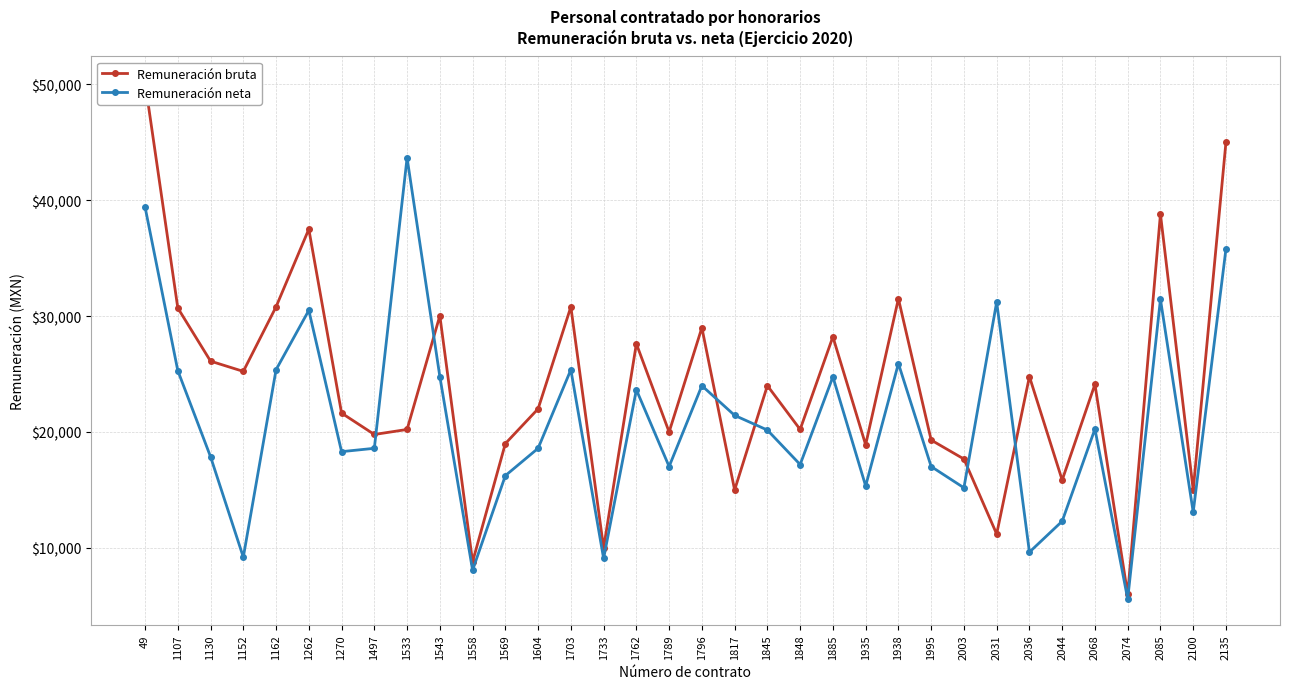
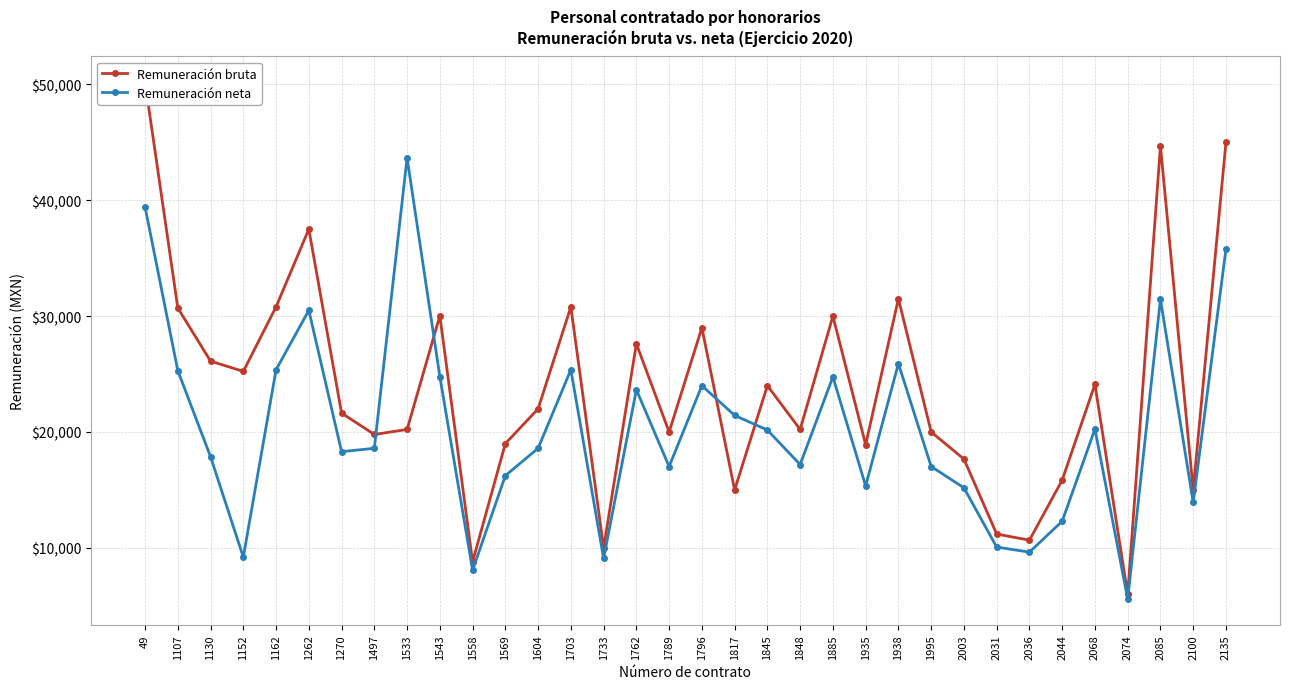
  {
    "Remuneración bruta": {
      "1107": "$30,700",
      "1130": "$26,100",
      "1152": "$25,200",
      "1162": "$30,800",
      "1262": "$37,500",
      "1270": "$21,600",
      "1497": "$19,800",
      "1533": "$20,200",
      "1543": "$30,000",
      "1558": "$8,800",
      "1569": "$19,000",
      "1604": "$22,000",
      "1703": "$30,800",
      "1733": "$10,000",
      "1762": "$27,600",
      "1789": "$20,000",
      "1796": "$29,000",
      "1817": "$15,000",
      "1845": "$24,000",
      "1848": "$20,200",
-     "1885": "$28,200",
+     "1885": "$30,000",
      "1935": "$18,900",
      "1938": "$31,500",
-     "1995": "$19,300",
+     "1995": "$20,000",
      "2003": "$17,700",
      "2031": "$11,200",
-     "2036": "$24,800",
+     "2036": "$10,700",
      "2044": "$15,900",
      "2068": "$24,100",
      "2074": "$6,000",
-     "2085": "$38,800",
+     "2085": "$44,700",
      "2100": "$15,000",
      "2135": "$45,000"
    },
    "Remuneración neta": {
      "49": "$39,400",
      "1107": "$25,300",
      "1130": "$17,900",
      "1152": "$9,200",
      "1162": "$25,400",
      "1262": "$30,500",
      "1270": "$18,300",
      "1497": "$18,600",
      "1533": "$43,700",
      "1543": "$24,800",
      "1558": "$8,100",
      "1569": "$16,200",
      "1604": "$18,600",
      "1703": "$25,400",
      "1733": "$9,100",
      "1762": "$23,600",
      "1789": "$17,000",
      "1796": "$24,000",
      "1817": "$21,400",
      "1845": "$20,200",
      "1848": "$17,200",
      "1885": "$24,800",
      "1935": "$15,300",
      "1938": "$25,900",
      "1995": "$17,000",
      "2003": "$15,200",
-     "2031": "$31,200",
+     "2031": "$10,100",
      "2036": "$9,600",
      "2044": "$12,300",
      "2068": "$20,300",
      "2074": "$5,600",
      "2085": "$31,500",
-     "2100": "$13,100",
+     "2100": "$13,900",
      "2135": "$35,800"
    }
  }
